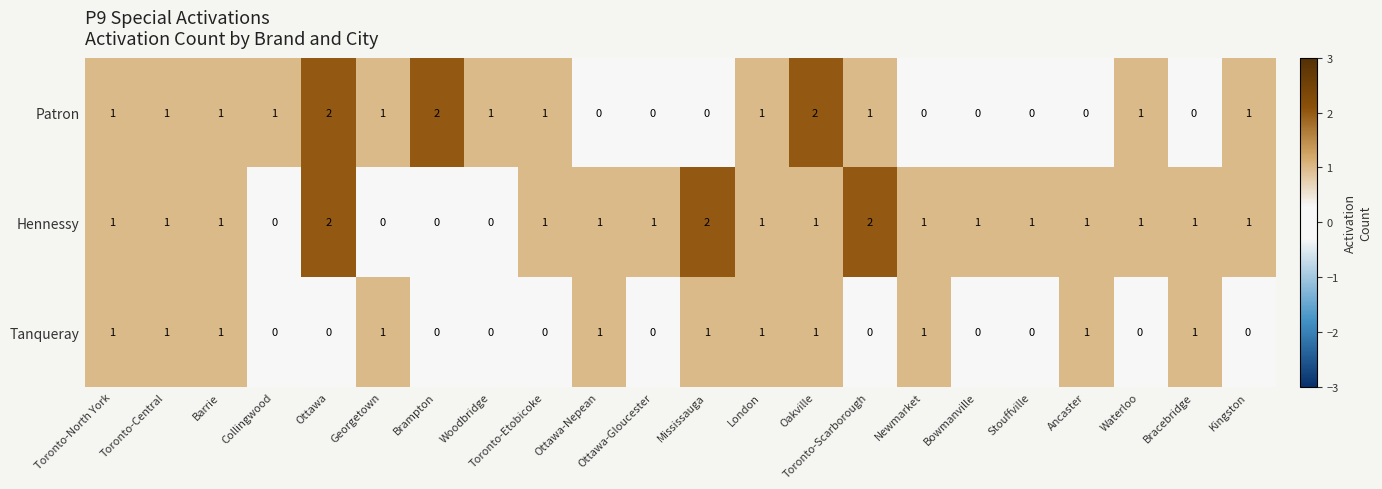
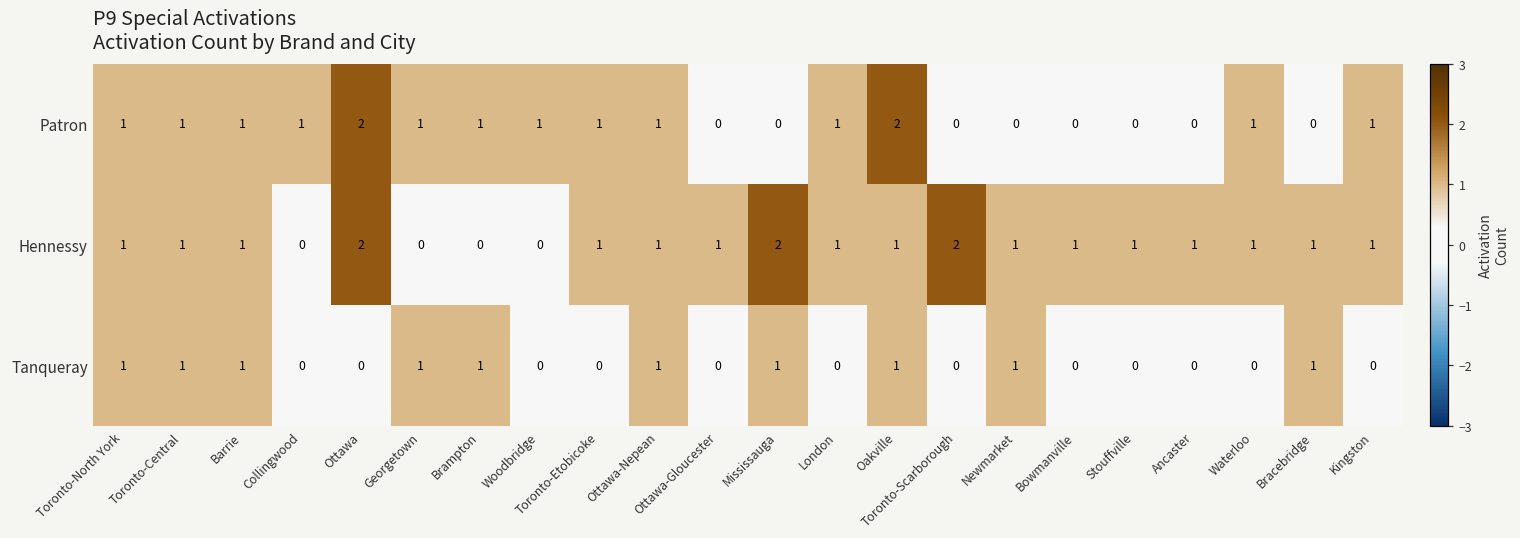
  {
    "Patron": {
      "Toronto-North York": 1,
      "Toronto-Central": 1,
      "Barrie": 1,
      "Collingwood": 1,
      "Ottawa": 2,
      "Georgetown": 1,
-     "Brampton": 2,
+     "Brampton": 1,
      "Woodbridge": 1,
      "Toronto-Etobicoke": 1,
-     "Ottawa-Nepean": 0,
+     "Ottawa-Nepean": 1,
      "Ottawa-Gloucester": 0,
      "Mississauga": 0,
      "London": 1,
      "Oakville": 2,
-     "Toronto-Scarborough": 1,
+     "Toronto-Scarborough": 0,
      "Newmarket": 0,
      "Bowmanville": 0,
      "Stouffville": 0,
      "Ancaster": 0,
      "Waterloo": 1,
      "Bracebridge": 0,
      "Kingston": 1
    },
    "Hennessy": {
      "Toronto-North York": 1,
      "Toronto-Central": 1,
      "Barrie": 1,
      "Collingwood": 0,
      "Ottawa": 2,
      "Georgetown": 0,
      "Brampton": 0,
      "Woodbridge": 0,
      "Toronto-Etobicoke": 1,
      "Ottawa-Nepean": 1,
      "Ottawa-Gloucester": 1,
      "Mississauga": 2,
      "London": 1,
      "Oakville": 1,
      "Toronto-Scarborough": 2,
      "Newmarket": 1,
      "Bowmanville": 1,
      "Stouffville": 1,
      "Ancaster": 1,
      "Waterloo": 1,
      "Bracebridge": 1,
      "Kingston": 1
    },
    "Tanqueray": {
      "Toronto-North York": 1,
      "Toronto-Central": 1,
      "Barrie": 1,
      "Collingwood": 0,
      "Ottawa": 0,
      "Georgetown": 1,
-     "Brampton": 0,
+     "Brampton": 1,
      "Woodbridge": 0,
      "Toronto-Etobicoke": 0,
      "Ottawa-Nepean": 1,
      "Ottawa-Gloucester": 0,
      "Mississauga": 1,
-     "London": 1,
+     "London": 0,
      "Oakville": 1,
      "Toronto-Scarborough": 0,
      "Newmarket": 1,
      "Bowmanville": 0,
      "Stouffville": 0,
-     "Ancaster": 1,
+     "Ancaster": 0,
      "Waterloo": 0,
      "Bracebridge": 1,
      "Kingston": 0
    }
  }
